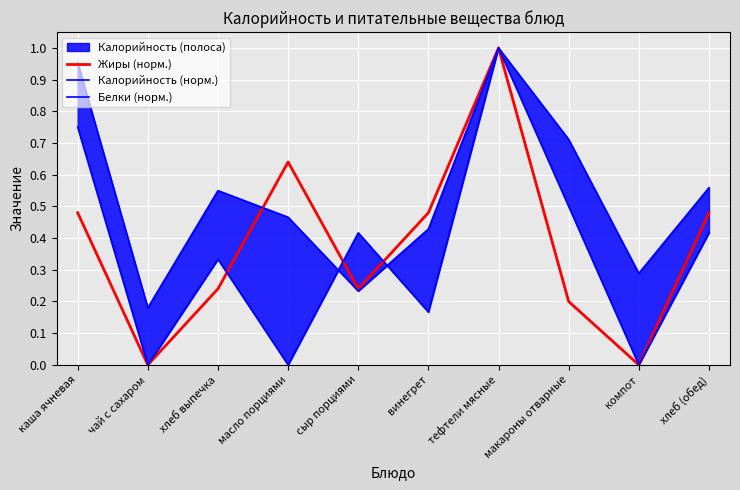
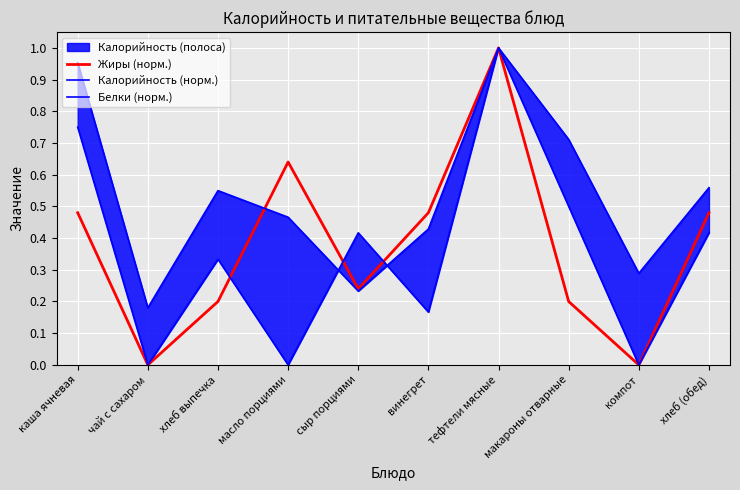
  {
    "Жиры (норм.)": {
      "каша ячневая": 0.48,
-     "хлеб выпечка": 0.24,
+     "хлеб выпечка": 0.20,
      "масло порциями": 0.64,
      "винегрет": 0.48,
      "макароны отварные": 0.20,
      "хлеб (обед)": 0.48
    }
  }
